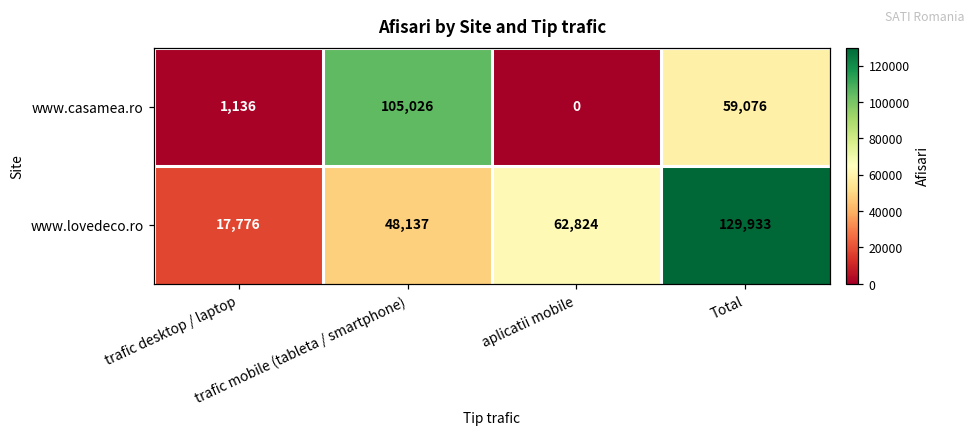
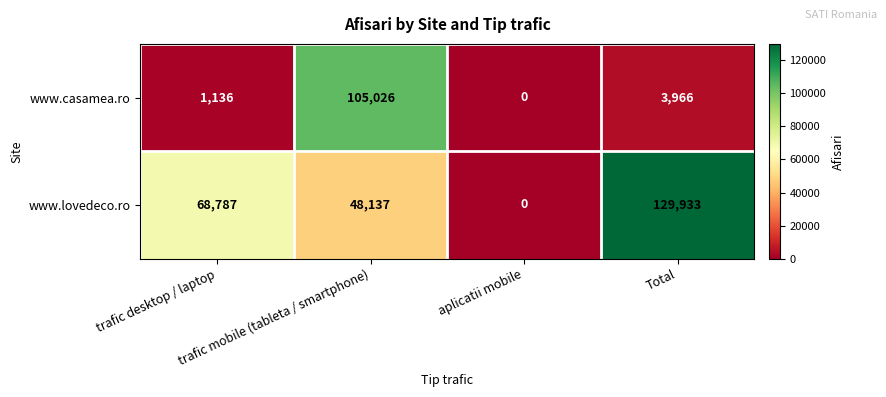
  {
    "www.casamea.ro": {
      "trafic desktop / laptop": "1,136",
      "trafic mobile (tableta / smartphone)": "105,026",
      "aplicatii mobile": "0",
-     "Total": "59,076"
+     "Total": "3,966"
    },
    "www.lovedeco.ro": {
-     "trafic desktop / laptop": "17,776",
+     "trafic desktop / laptop": "68,787",
      "trafic mobile (tableta / smartphone)": "48,137",
-     "aplicatii mobile": "62,824",
+     "aplicatii mobile": "0",
      "Total": "129,933"
    }
  }
